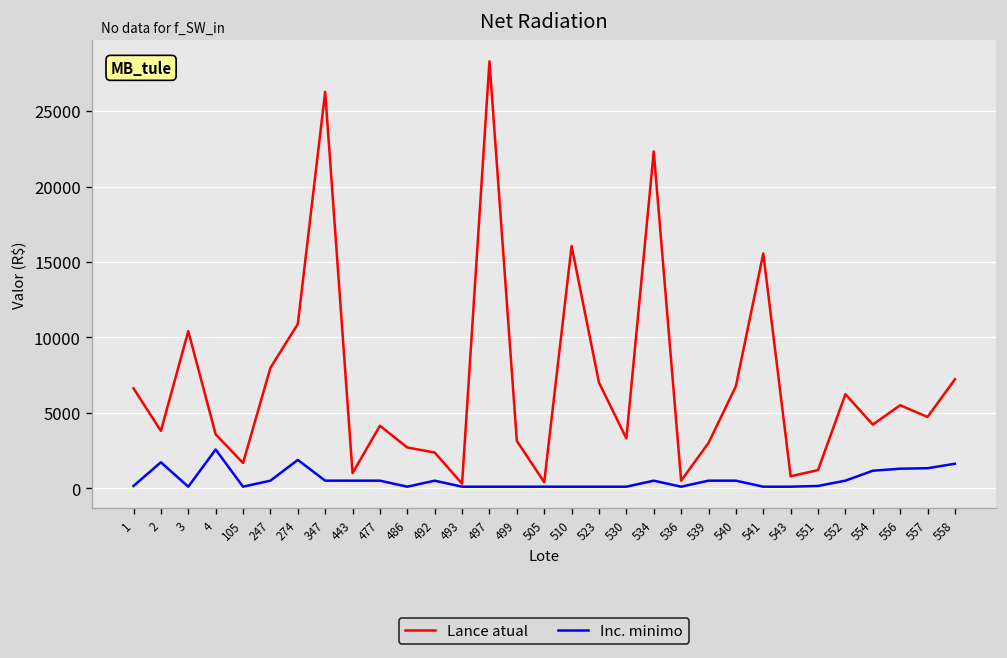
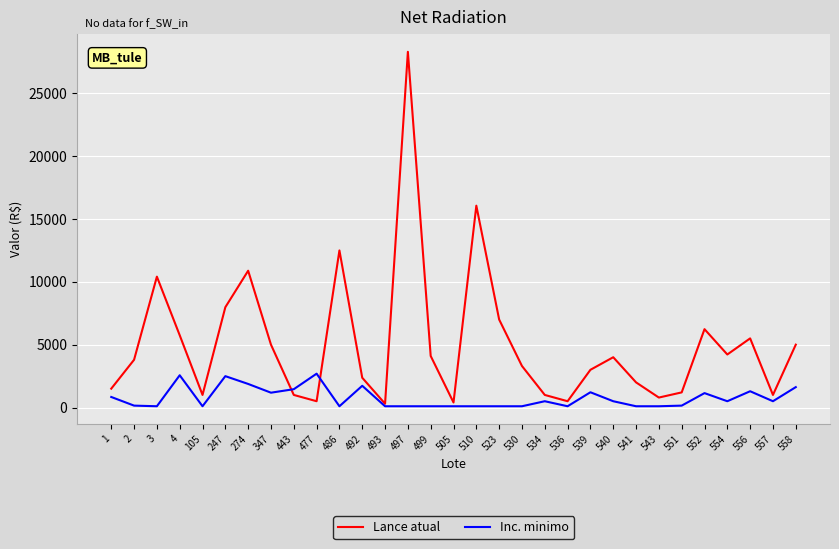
  {
    "Lance atual": {
-     "1": 6600,
+     "1": 1500,
      "2": 3800,
      "3": 10400,
-     "4": 3600,
-     "105": 1700,
+     "4": 5800,
+     "105": 1000,
      "247": 8000,
      "274": 10900,
-     "347": 26300,
+     "347": 5000,
      "443": 1000,
-     "477": 4100,
-     "486": 2700,
+     "477": 500,
+     "486": 12500,
      "492": 2400,
      "497": 28300,
-     "499": 3100,
+     "499": 4100,
      "505": 400,
      "510": 16100,
      "523": 7000,
      "530": 3300,
-     "534": 22300,
+     "534": 1000,
      "536": 500,
      "539": 3000,
-     "540": 6800,
-     "541": 15600,
+     "540": 4000,
+     "541": 2000,
      "543": 800,
      "551": 1200,
      "552": 6200,
      "554": 4200,
      "556": 5500,
-     "557": 4700,
-     "558": 7200
+     "557": 1000,
+     "558": 5000
    },
    "Inc. minimo": {
-     "1": 200,
-     "2": 1700,
+     "1": 800,
+     "2": 200,
      "3": 100,
      "4": 2600,
      "105": 100,
-     "247": 500,
+     "247": 2500,
      "274": 1900,
-     "347": 500,
-     "443": 500,
-     "477": 500,
+     "347": 1200,
+     "443": 1500,
+     "477": 2700,
      "486": 100,
-     "492": 500,
+     "492": 1700,
      "497": 100,
      "499": 100,
      "505": 100,
      "510": 100,
      "523": 100,
      "530": 100,
      "534": 500,
      "536": 100,
-     "539": 500,
+     "539": 1200,
      "540": 500,
      "541": 100,
      "543": 100,
      "551": 200,
-     "552": 500,
-     "554": 1200,
+     "552": 1100,
+     "554": 500,
      "556": 1300,
-     "557": 1300,
+     "557": 500,
      "558": 1600
    }
  }
